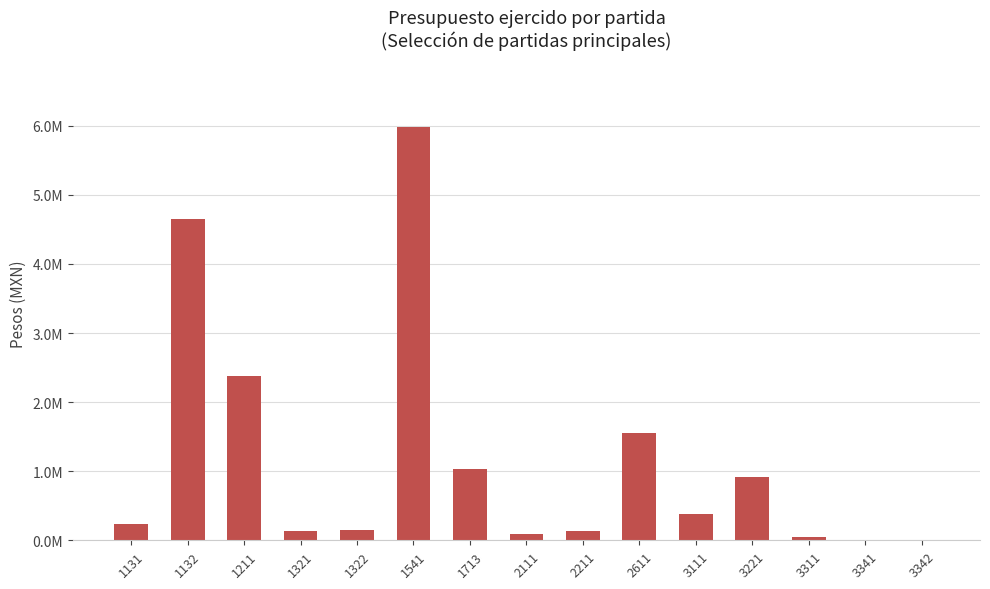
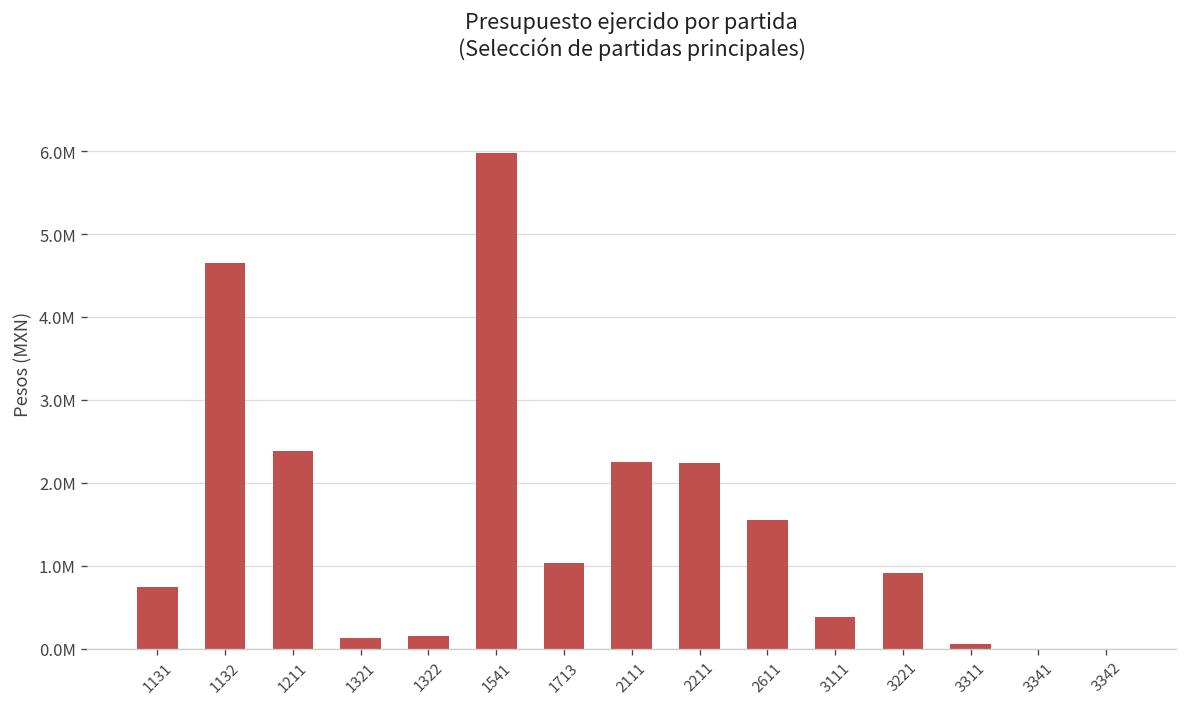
  {
-   "1131": 200000,
+   "1131": 700000,
    "1132": 4600000,
    "1211": 2400000,
    "1321": 100000,
    "1322": 200000,
    "1541": 6000000,
    "1713": 1000000,
-   "2111": 100000,
-   "2211": 100000,
+   "2111": 2300000,
+   "2211": 2200000,
    "2611": 1600000,
    "3111": 400000,
    "3221": 900000,
    "3311": 100000,
    "3341": 0,
    "3342": 0
  }
